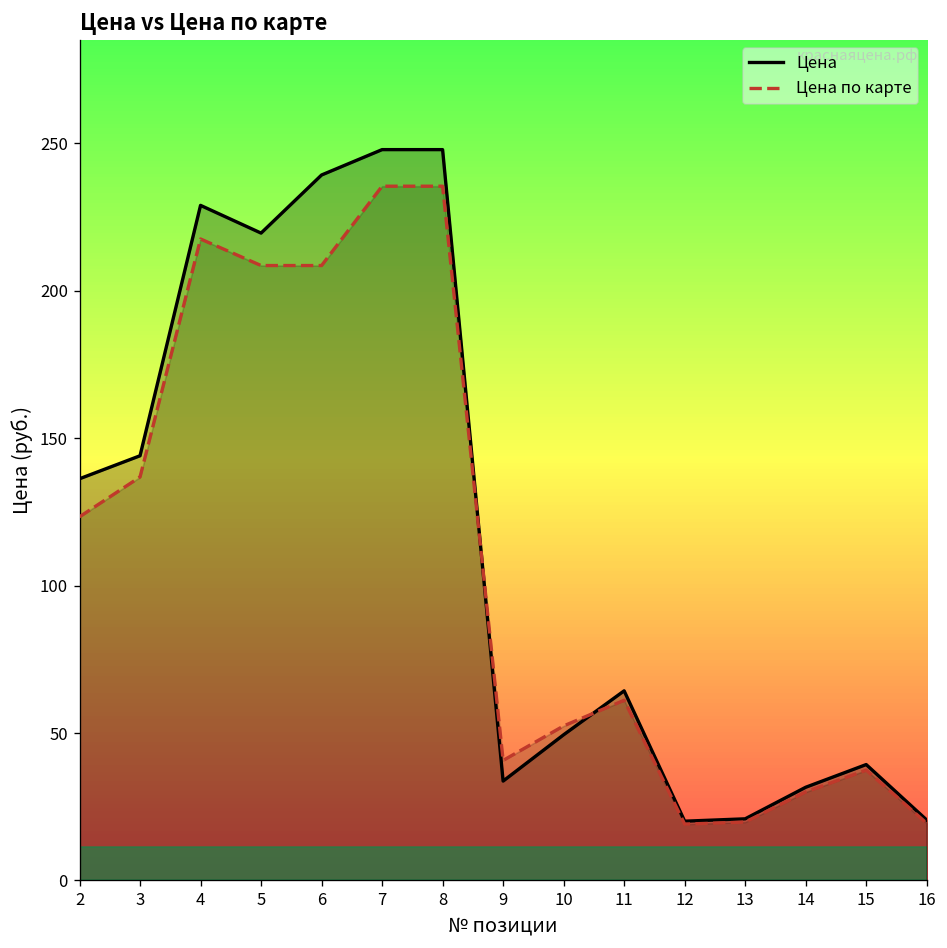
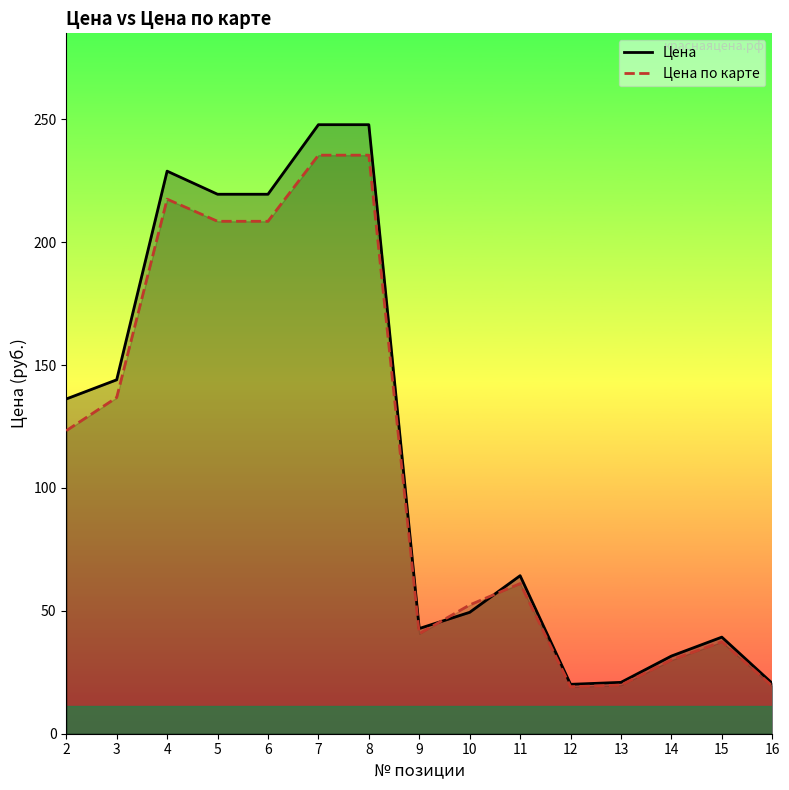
  {
    "Цена": {
      "2": 136,
      "3": 144,
      "4": 229,
      "5": 220,
-     "6": 239,
+     "6": 220,
      "7": 248,
      "8": 248,
-     "9": 34,
+     "9": 43,
      "10": 49,
      "11": 64,
      "13": 21,
      "14": 32,
      "15": 39,
      "16": 21
    },
    "Цена по карте": {
      "2": 123,
      "3": 137,
      "4": 218,
      "5": 209,
      "6": 209,
      "7": 235,
      "8": 235,
      "9": 41,
      "10": 52,
      "11": 61,
      "13": 20,
      "14": 30,
      "15": 37,
      "16": 19
    }
  }
